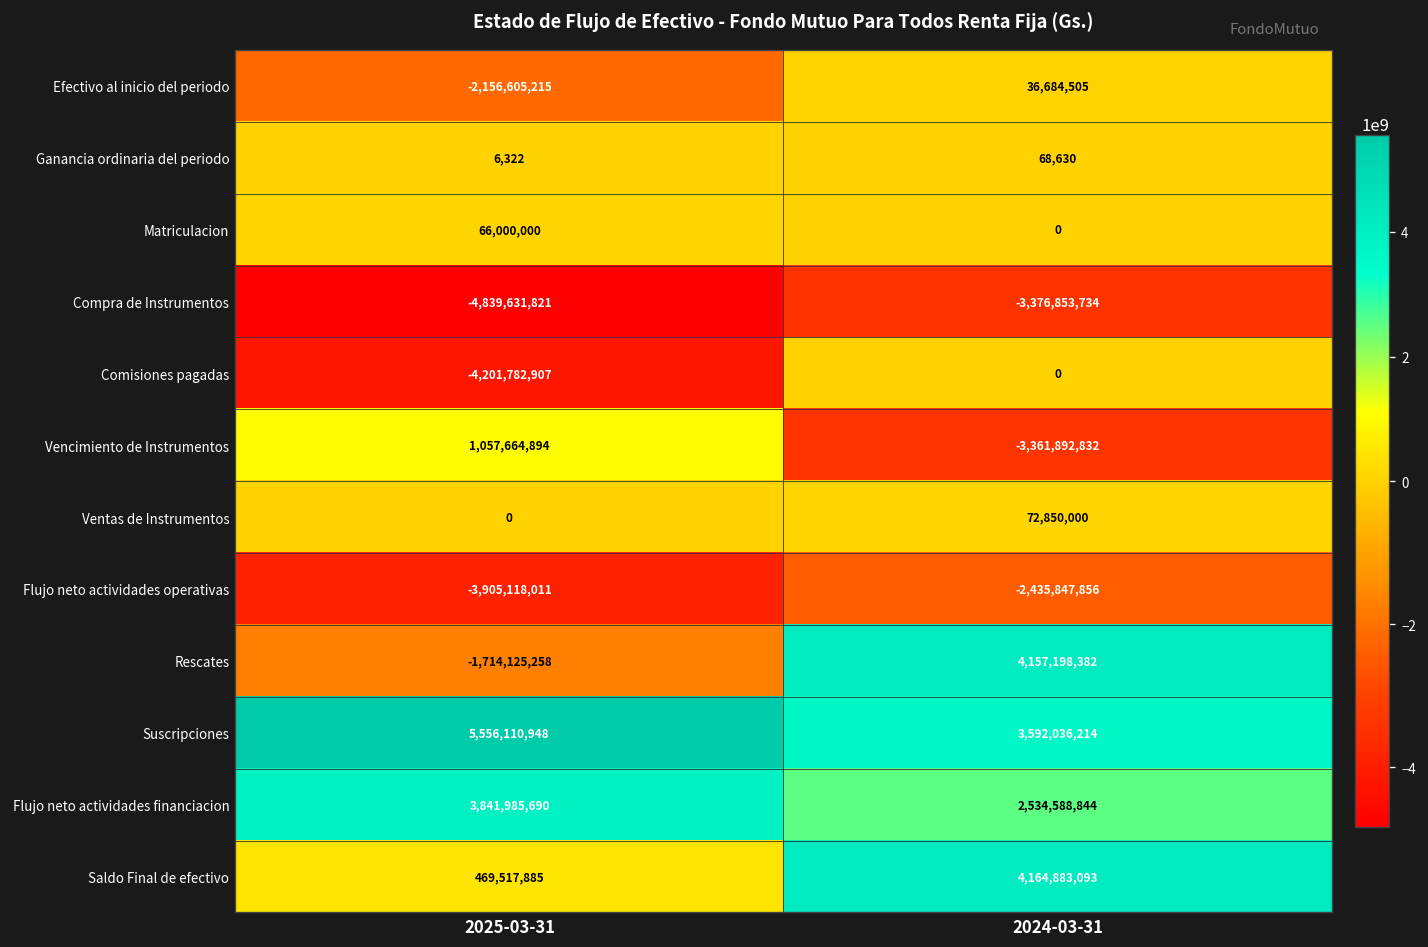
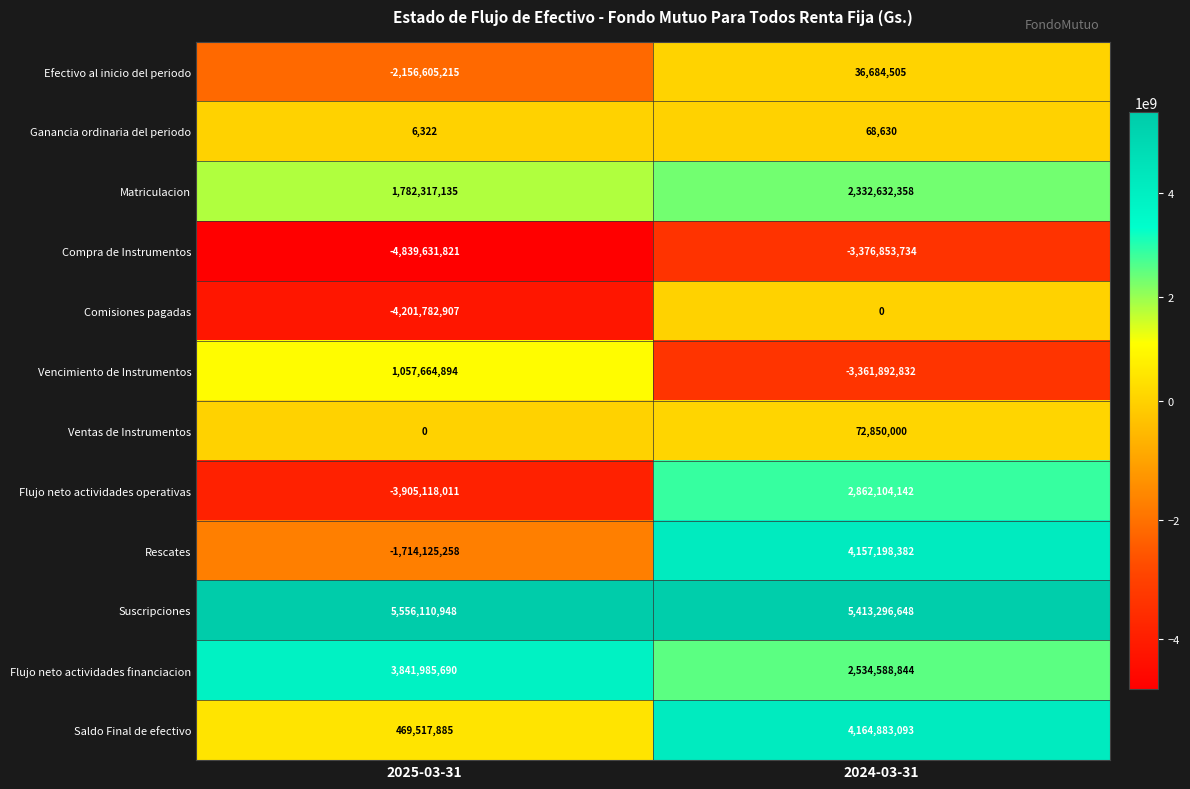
  {
    "Efectivo al inicio del periodo": {
      "2025-03-31": "-2,156,605,215",
      "2024-03-31": "36,684,505"
    },
    "Ganancia ordinaria del periodo": {
      "2025-03-31": "6,322",
      "2024-03-31": "68,630"
    },
    "Matriculacion": {
-     "2025-03-31": "66,000,000",
-     "2024-03-31": "0"
+     "2025-03-31": "1,782,317,135",
+     "2024-03-31": "2,332,632,358"
    },
    "Compra de Instrumentos": {
      "2025-03-31": "-4,839,631,821",
      "2024-03-31": "-3,376,853,734"
    },
    "Comisiones pagadas": {
      "2025-03-31": "-4,201,782,907",
      "2024-03-31": "0"
    },
    "Vencimiento de Instrumentos": {
      "2025-03-31": "1,057,664,894",
      "2024-03-31": "-3,361,892,832"
    },
    "Ventas de Instrumentos": {
      "2025-03-31": "0",
      "2024-03-31": "72,850,000"
    },
    "Flujo neto actividades operativas": {
      "2025-03-31": "-3,905,118,011",
-     "2024-03-31": "-2,435,847,856"
+     "2024-03-31": "2,862,104,142"
    },
    "Rescates": {
      "2025-03-31": "-1,714,125,258",
      "2024-03-31": "4,157,198,382"
    },
    "Suscripciones": {
      "2025-03-31": "5,556,110,948",
-     "2024-03-31": "3,592,036,214"
+     "2024-03-31": "5,413,296,648"
    },
    "Flujo neto actividades financiacion": {
      "2025-03-31": "3,841,985,690",
      "2024-03-31": "2,534,588,844"
    },
    "Saldo Final de efectivo": {
      "2025-03-31": "469,517,885",
      "2024-03-31": "4,164,883,093"
    }
  }
